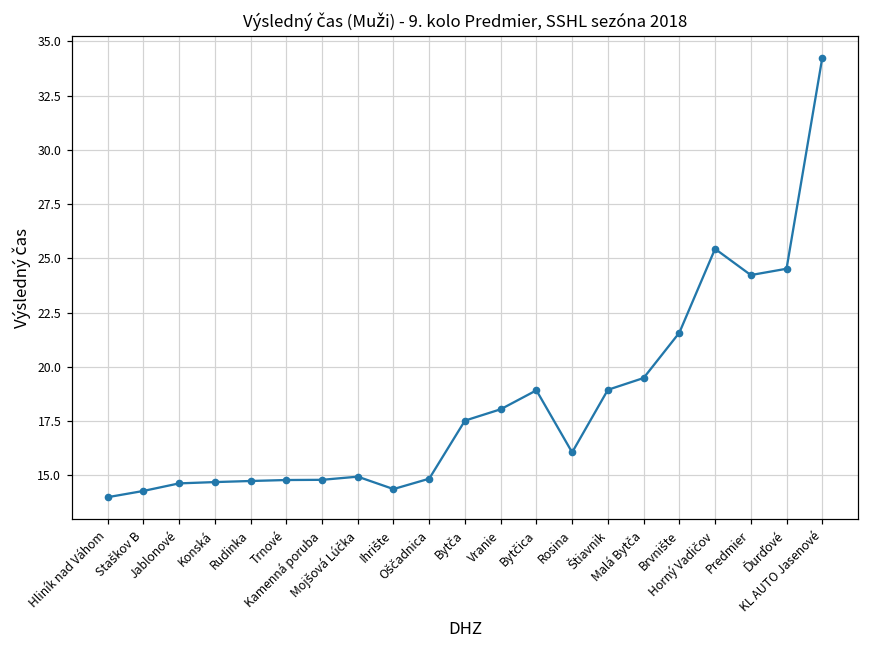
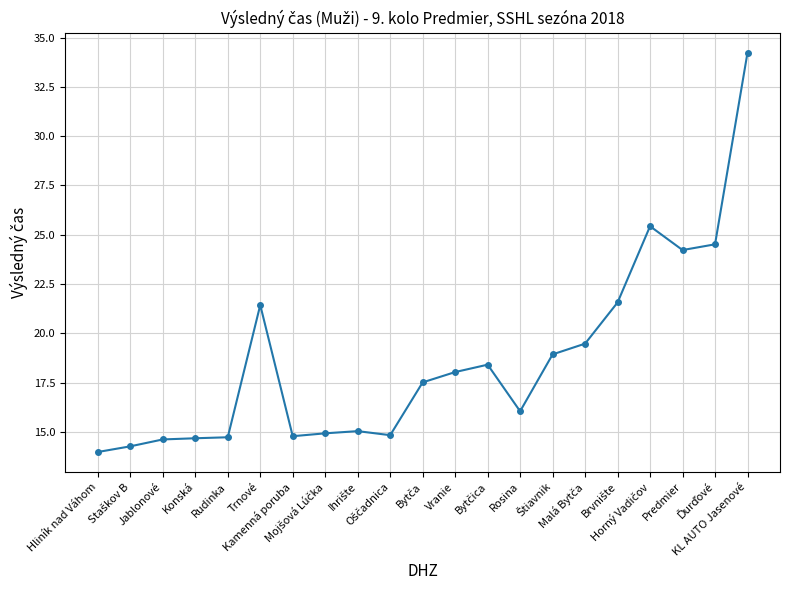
  {
    "Hliník nad Váhom": 14.0,
    "Staškov B": 14.3,
    "Jablonové": 14.6,
    "Konská": 14.7,
    "Rudinka": 14.7,
-   "Trnové": 14.8,
+   "Trnové": 21.4,
    "Kamenná poruba": 14.8,
    "Mojšová Lúčka": 14.9,
-   "Ihrište": 14.4,
+   "Ihrište": 15.0,
    "Oščadnica": 14.8,
    "Bytča": 17.5,
    "Vranie": 18.0,
-   "Bytčica": 18.9,
+   "Bytčica": 18.4,
    "Rosina": 16.1,
    "Štiavnik": 18.9,
    "Malá Bytča": 19.5,
    "Brvnište": 21.6,
    "Horný Vadičov": 25.4,
    "Predmier": 24.2,
    "Ďurďové": 24.5,
    "KL AUTO Jasenové": 34.2
  }
